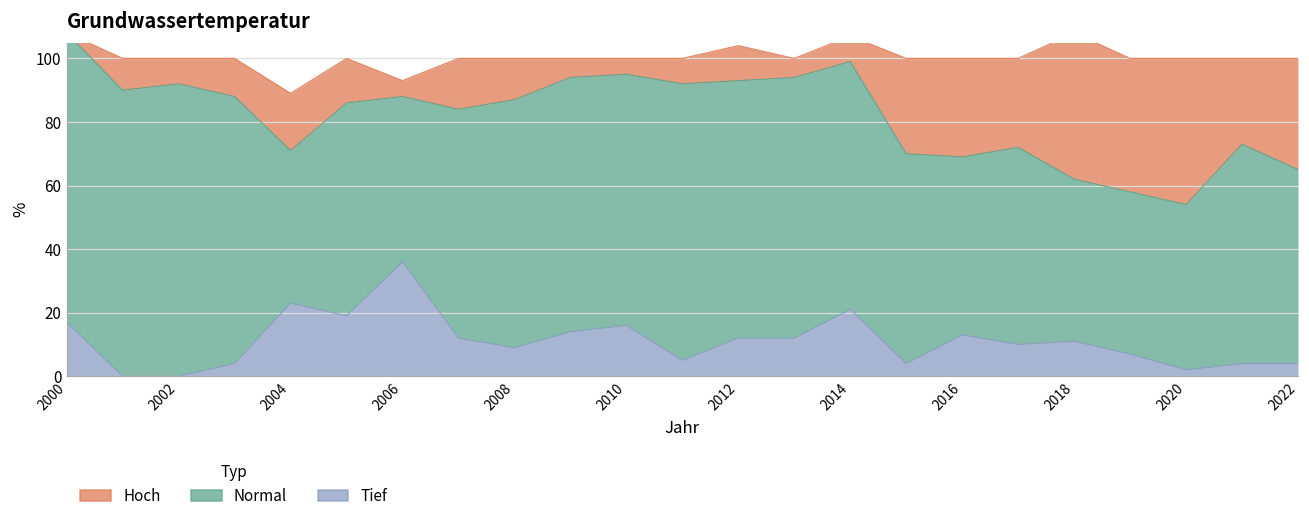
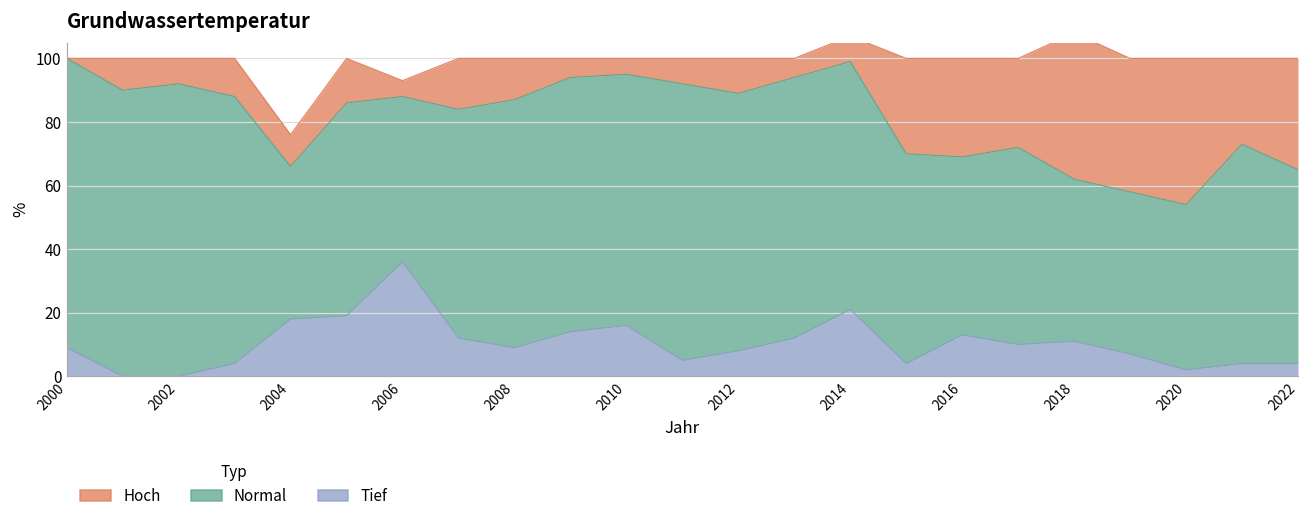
  {
    "Tief": {
-     "2000": 17,
+     "2000": 9,
      "2002": 0,
-     "2004": 23,
+     "2004": 18,
      "2006": 36,
      "2008": 9,
      "2010": 16,
-     "2012": 12,
+     "2012": 8,
      "2014": 21,
      "2016": 13,
      "2018": 11,
      "2020": 2,
      "2022": 4
    },
    "Normal": {
      "2002": 92,
      "2004": 48,
      "2006": 52,
      "2008": 78,
      "2010": 79,
      "2012": 81,
      "2014": 78,
      "2016": 56,
      "2018": 51,
      "2020": 52,
      "2022": 61
    },
    "Hoch": {
      "2002": 8,
-     "2004": 18,
+     "2004": 10,
      "2006": 5,
      "2008": 13,
      "2010": 5,
      "2012": 11,
      "2016": 31,
      "2020": 46,
      "2022": 35
    }
  }
